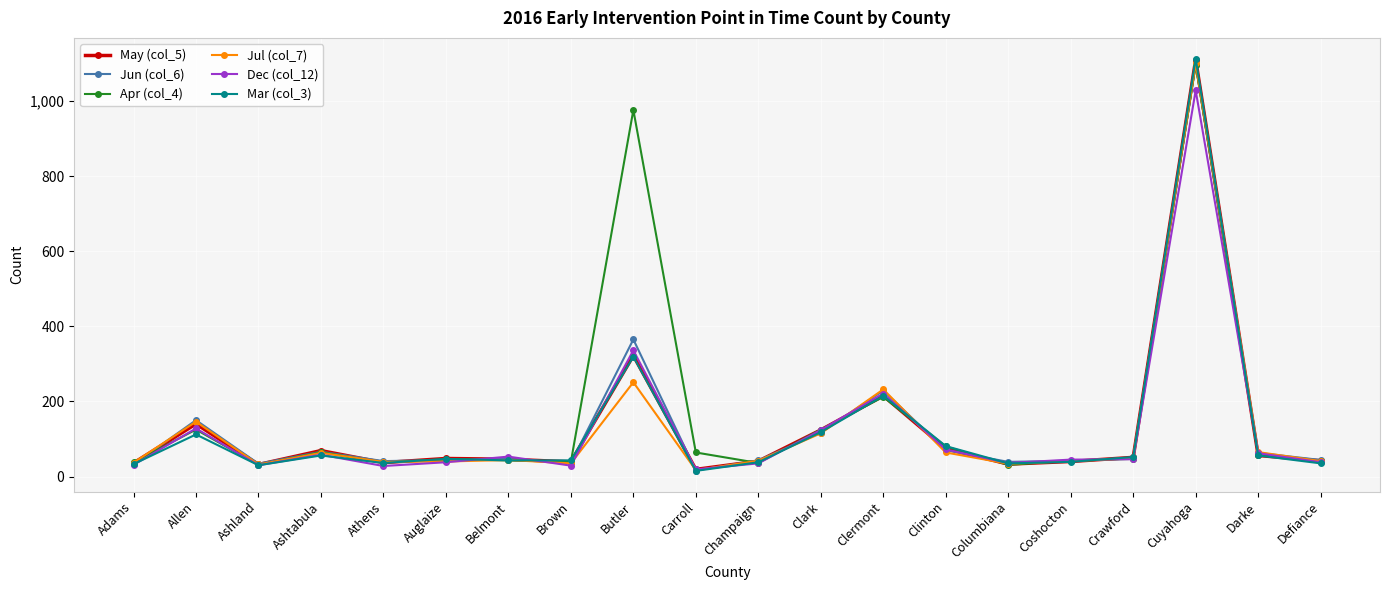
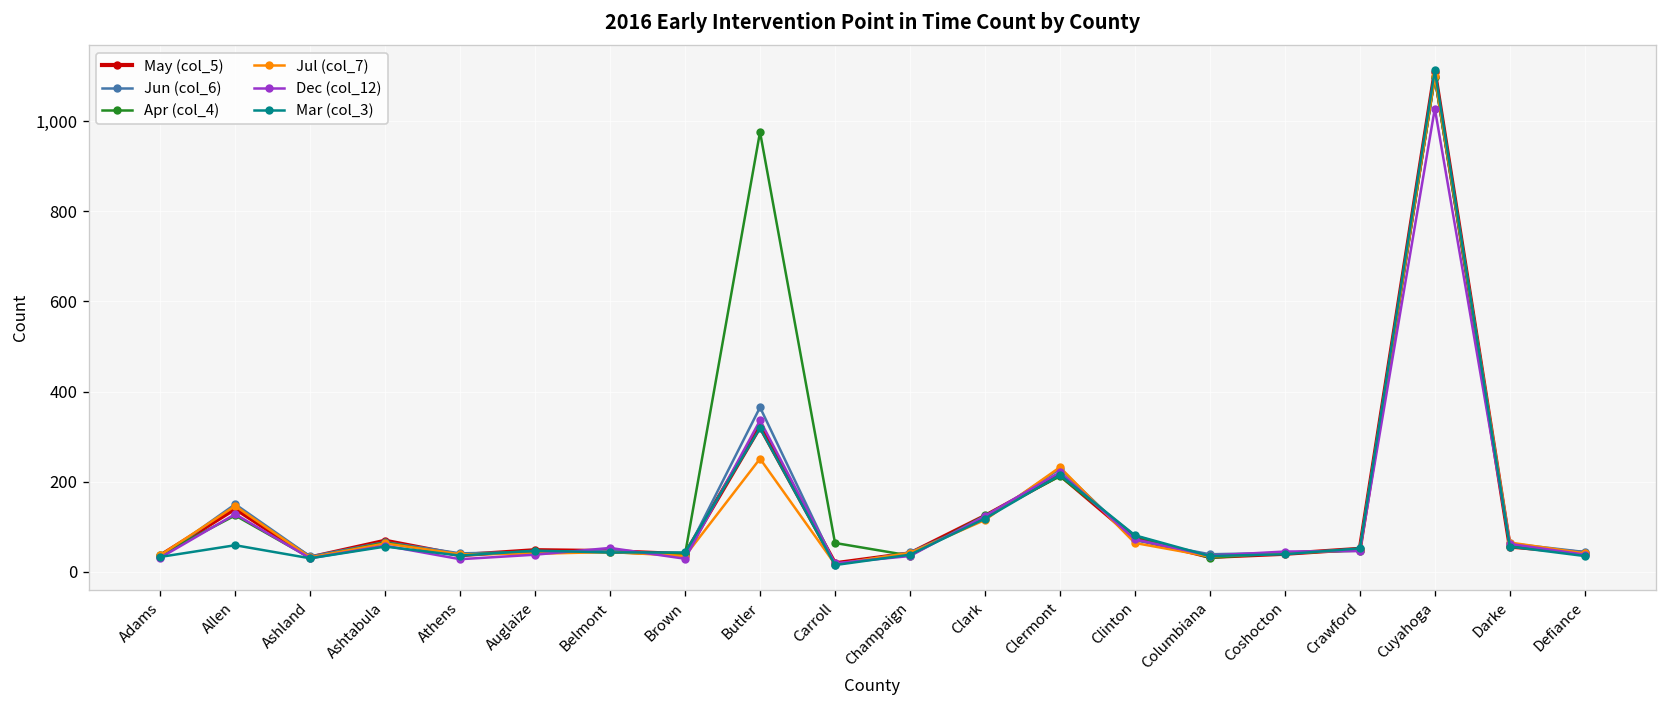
  {
    "Jun (col_6)": {
      "Butler": "370"
    },
    "Apr (col_4)": {
      "Butler": "980",
      "Carroll": "60"
    },
    "Jul (col_7)": {
      "Butler": "250"
    },
    "Dec (col_12)": {
      "Athens": "30",
      "Butler": "340",
      "Cuyahoga": "1,030"
    },
    "Mar (col_3)": {
-     "Allen": "110"
+     "Allen": "60"
    }
  }
